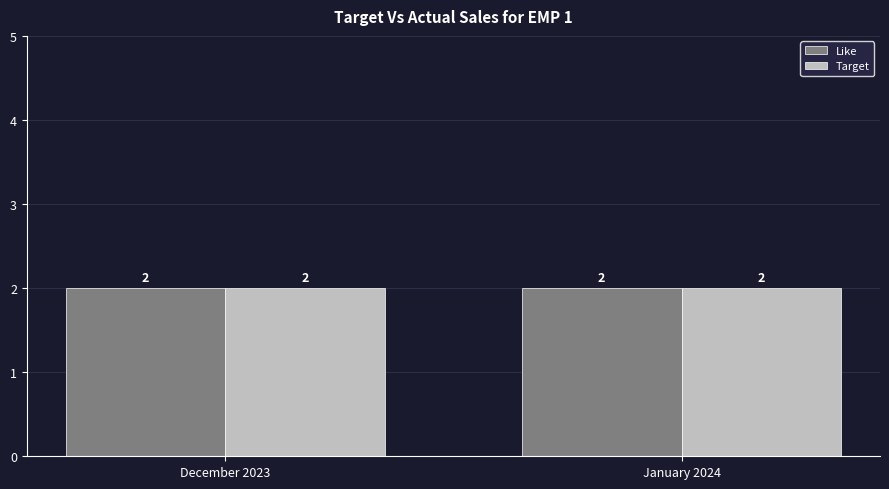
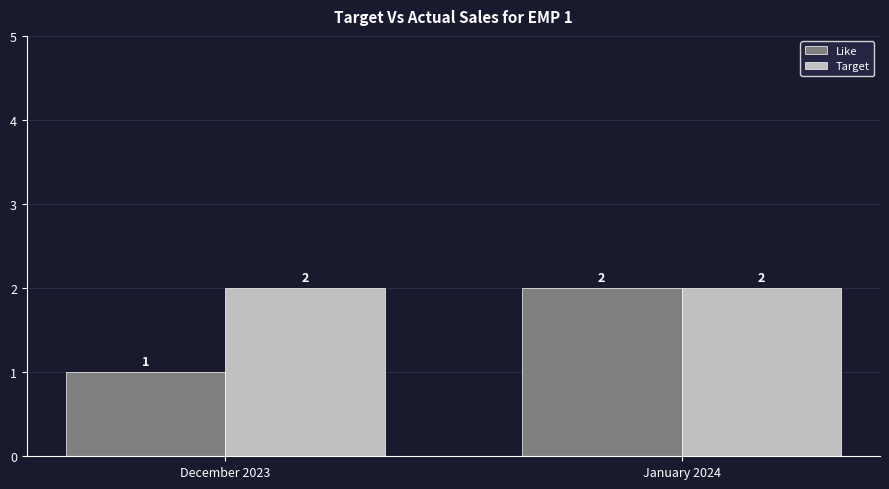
  {
    "Like": {
-     "December 2023": 2,
+     "December 2023": 1,
      "January 2024": 2
    },
    "Target": {
      "December 2023": 2,
      "January 2024": 2
    }
  }
